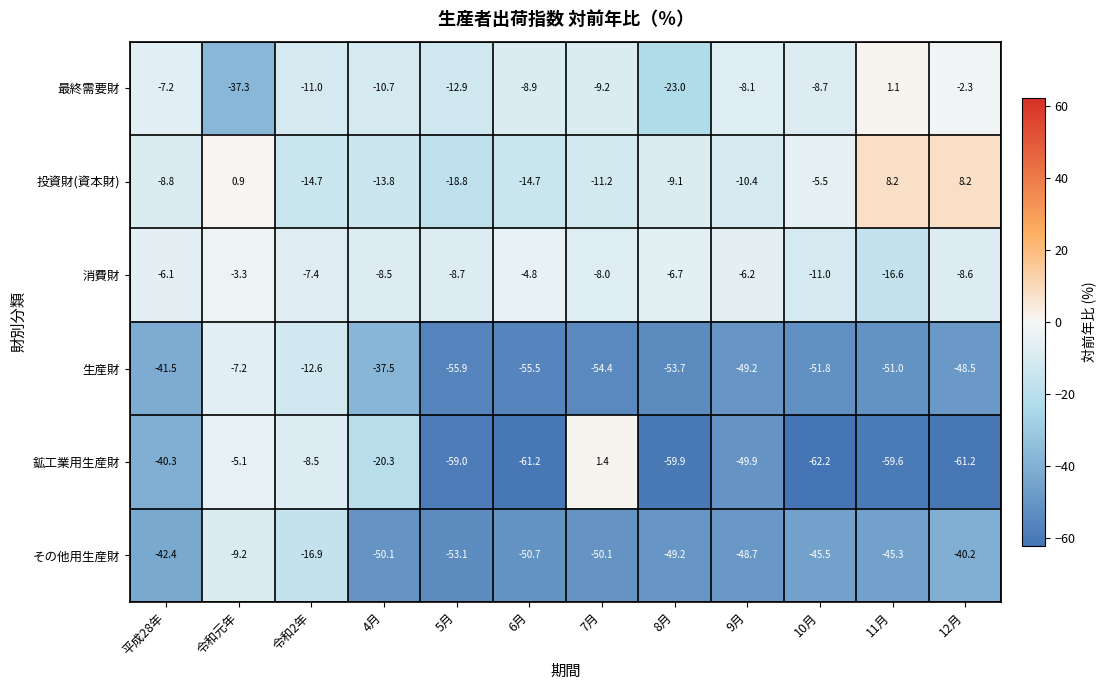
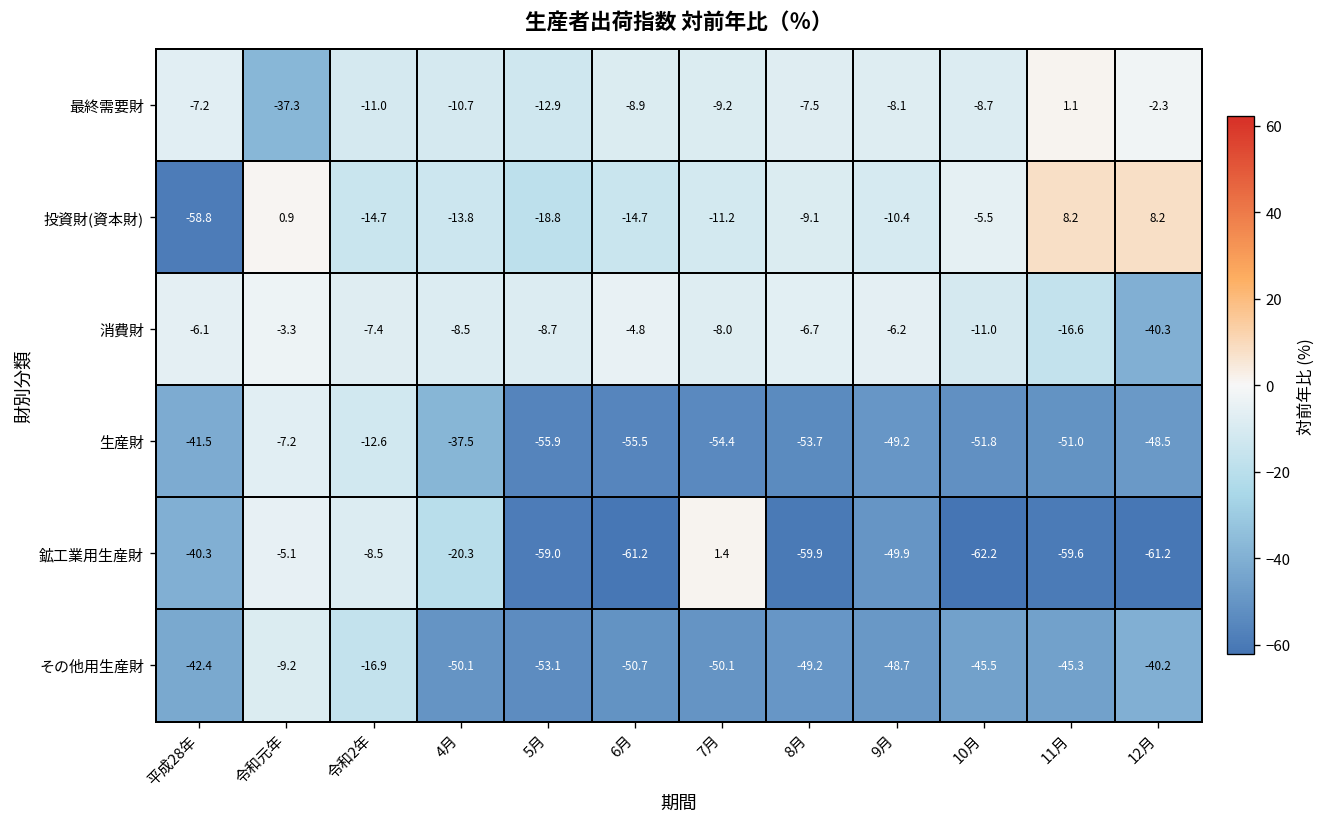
  {
    "最終需要財": {
      "平成28年": -7.2,
      "令和元年": -37.3,
      "令和2年": -11.0,
      "4月": -10.7,
      "5月": -12.9,
      "6月": -8.9,
      "7月": -9.2,
-     "8月": -23.0,
+     "8月": -7.5,
      "9月": -8.1,
      "10月": -8.7,
      "11月": 1.1,
      "12月": -2.3
    },
    "投資財(資本財)": {
-     "平成28年": -8.8,
+     "平成28年": -58.8,
      "令和元年": 0.9,
      "令和2年": -14.7,
      "4月": -13.8,
      "5月": -18.8,
      "6月": -14.7,
      "7月": -11.2,
      "8月": -9.1,
      "9月": -10.4,
      "10月": -5.5,
      "11月": 8.2,
      "12月": 8.2
    },
    "消費財": {
      "平成28年": -6.1,
      "令和元年": -3.3,
      "令和2年": -7.4,
      "4月": -8.5,
      "5月": -8.7,
      "6月": -4.8,
      "7月": -8.0,
      "8月": -6.7,
      "9月": -6.2,
      "10月": -11.0,
      "11月": -16.6,
-     "12月": -8.6
+     "12月": -40.3
    },
    "生産財": {
      "平成28年": -41.5,
      "令和元年": -7.2,
      "令和2年": -12.6,
      "4月": -37.5,
      "5月": -55.9,
      "6月": -55.5,
      "7月": -54.4,
      "8月": -53.7,
      "9月": -49.2,
      "10月": -51.8,
      "11月": -51.0,
      "12月": -48.5
    },
    "鉱工業用生産財": {
      "平成28年": -40.3,
      "令和元年": -5.1,
      "令和2年": -8.5,
      "4月": -20.3,
      "5月": -59.0,
      "6月": -61.2,
      "7月": 1.4,
      "8月": -59.9,
      "9月": -49.9,
      "10月": -62.2,
      "11月": -59.6,
      "12月": -61.2
    },
    "その他用生産財": {
      "平成28年": -42.4,
      "令和元年": -9.2,
      "令和2年": -16.9,
      "4月": -50.1,
      "5月": -53.1,
      "6月": -50.7,
      "7月": -50.1,
      "8月": -49.2,
      "9月": -48.7,
      "10月": -45.5,
      "11月": -45.3,
      "12月": -40.2
    }
  }
